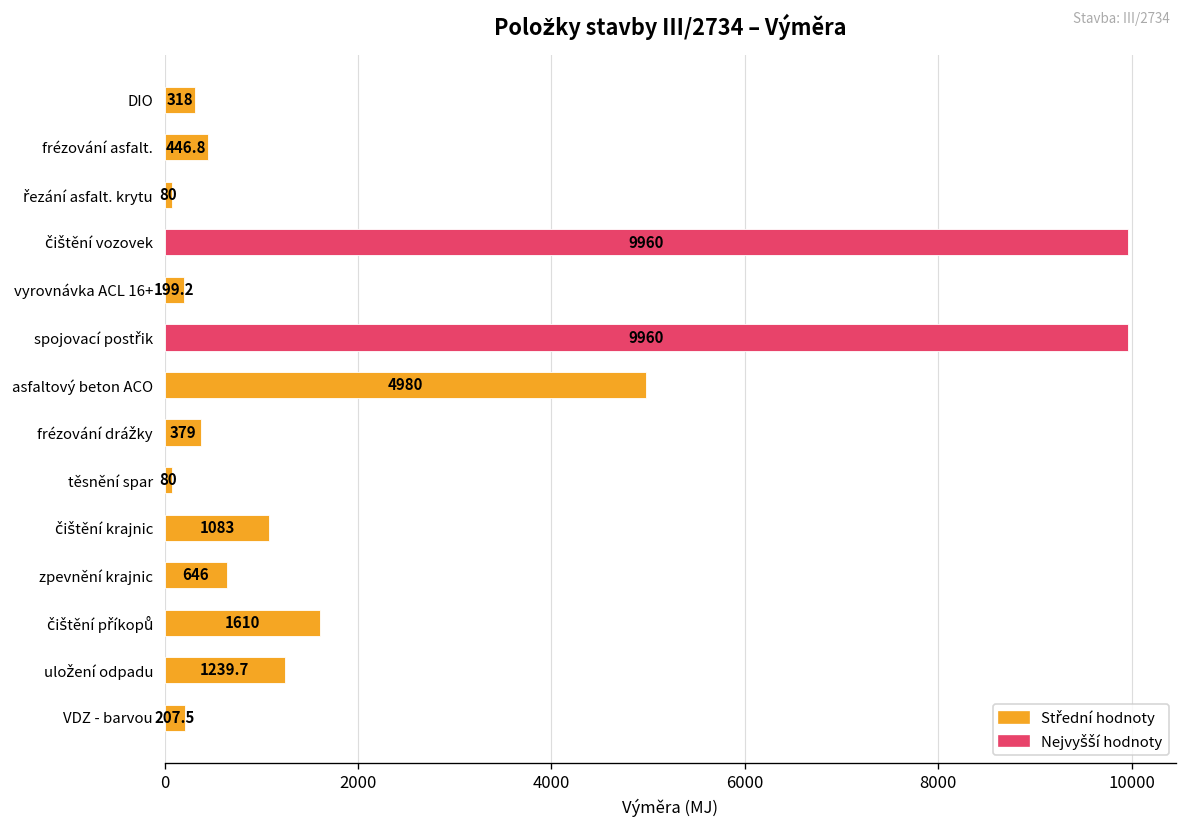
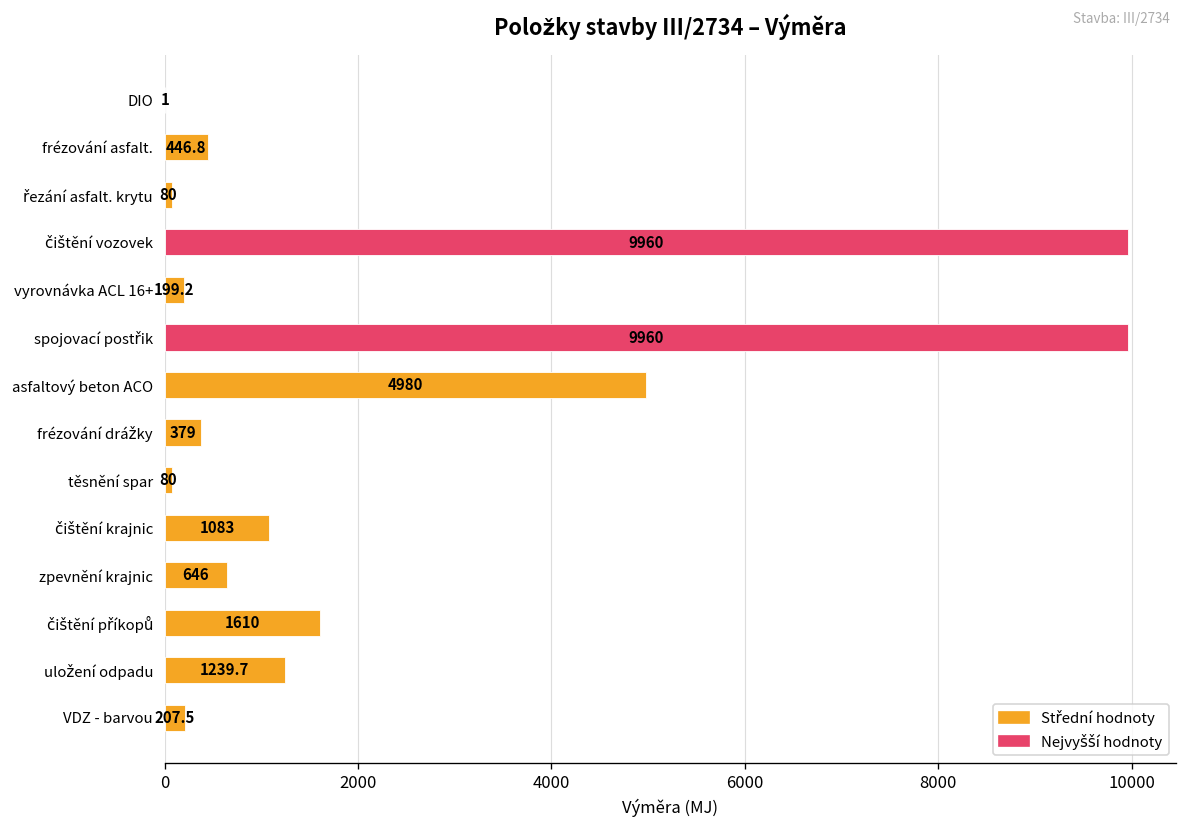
  {
-   "DIO": 318,
+   "DIO": 1,
    "frézování asfalt.": 446.8,
    "řezání asfalt. krytu": 80,
    "čištění vozovek": 9960,
    "vyrovnávka ACL 16+": 199.2,
    "spojovací postřik": 9960,
    "asfaltový beton ACO": 4980,
    "frézování drážky": 379,
    "těsnění spar": 80,
    "čištění krajnic": 1083,
    "zpevnění krajnic": 646,
    "čištění příkopů": 1610,
    "uložení odpadu": 1239.7,
    "VDZ - barvou": 207.5
  }
